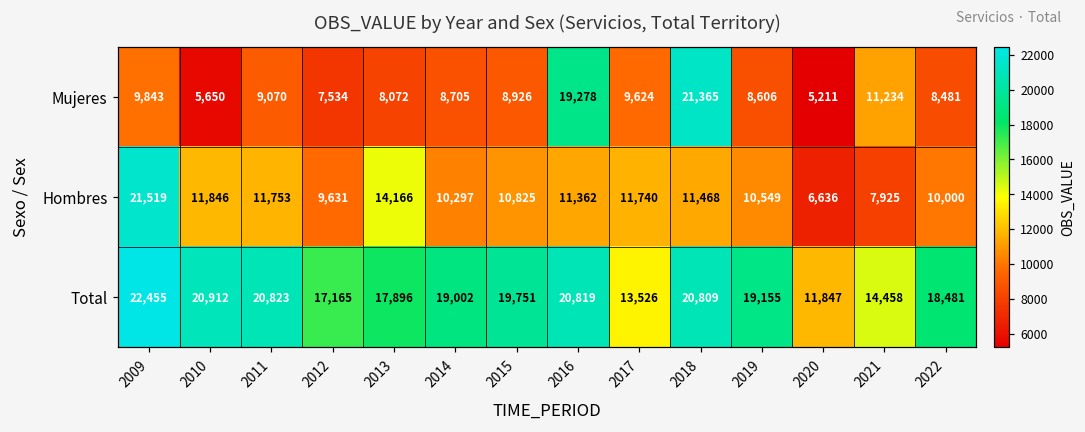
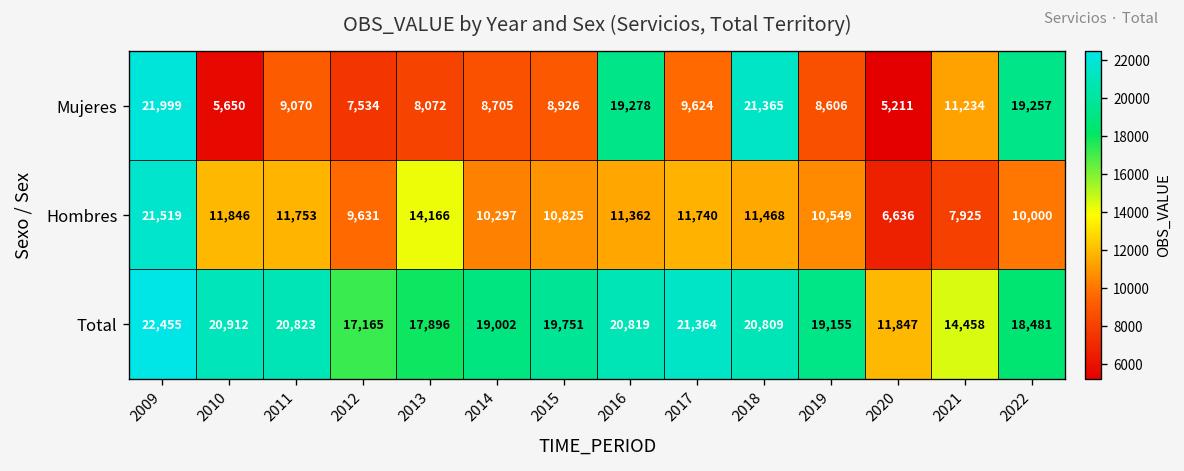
  {
    "Mujeres": {
-     "2009": "9,843",
+     "2009": "21,999",
      "2010": "5,650",
      "2011": "9,070",
      "2012": "7,534",
      "2013": "8,072",
      "2014": "8,705",
      "2015": "8,926",
      "2016": "19,278",
      "2017": "9,624",
      "2018": "21,365",
      "2019": "8,606",
      "2020": "5,211",
      "2021": "11,234",
-     "2022": "8,481"
+     "2022": "19,257"
    },
    "Hombres": {
      "2009": "21,519",
      "2010": "11,846",
      "2011": "11,753",
      "2012": "9,631",
      "2013": "14,166",
      "2014": "10,297",
      "2015": "10,825",
      "2016": "11,362",
      "2017": "11,740",
      "2018": "11,468",
      "2019": "10,549",
      "2020": "6,636",
      "2021": "7,925",
      "2022": "10,000"
    },
    "Total": {
      "2009": "22,455",
      "2010": "20,912",
      "2011": "20,823",
      "2012": "17,165",
      "2013": "17,896",
      "2014": "19,002",
      "2015": "19,751",
      "2016": "20,819",
-     "2017": "13,526",
+     "2017": "21,364",
      "2018": "20,809",
      "2019": "19,155",
      "2020": "11,847",
      "2021": "14,458",
      "2022": "18,481"
    }
  }
